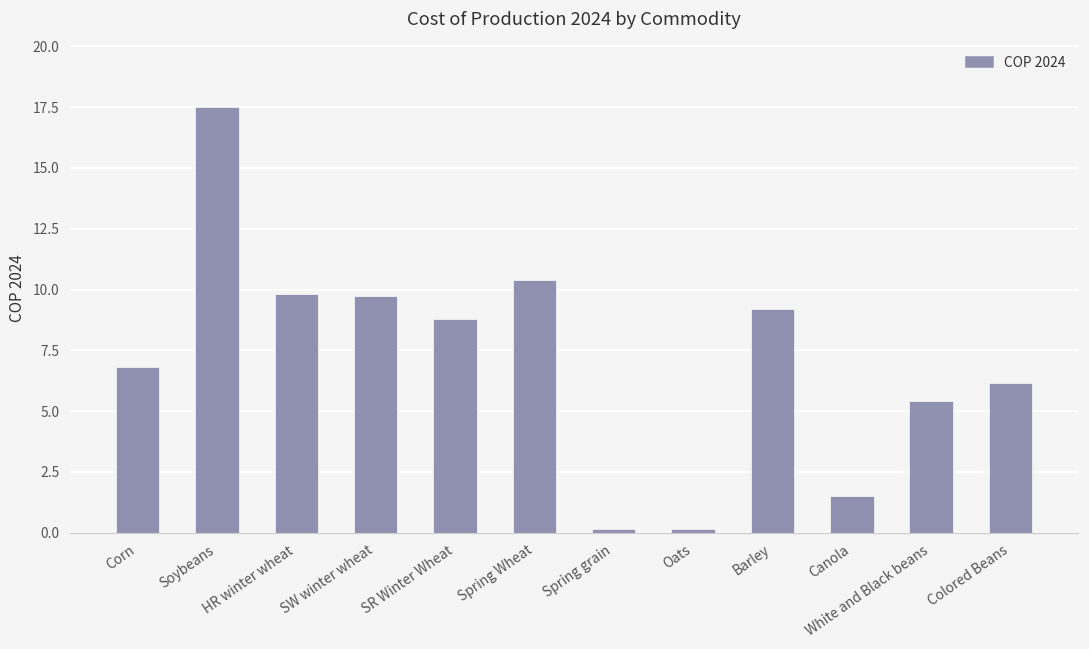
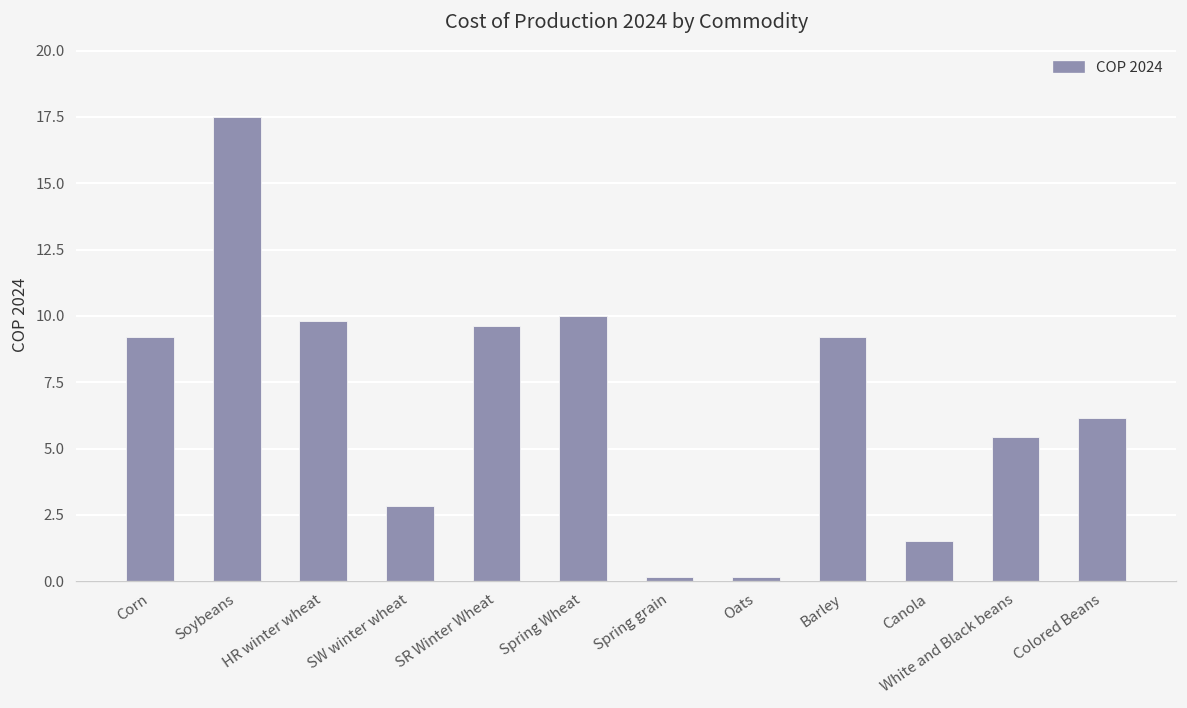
  {
-   "Corn": 6.8,
+   "Corn": 9.2,
    "Soybeans": 17.5,
    "HR winter wheat": 9.8,
-   "SW winter wheat": 9.7,
-   "SR Winter Wheat": 8.8,
-   "Spring Wheat": 10.4,
+   "SW winter wheat": 2.8,
+   "SR Winter Wheat": 9.6,
+   "Spring Wheat": 10.0,
    "Spring grain": 0.2,
    "Oats": 0.2,
    "Barley": 9.2,
    "Canola": 1.5,
    "White and Black beans": 5.4,
    "Colored Beans": 6.1
  }
